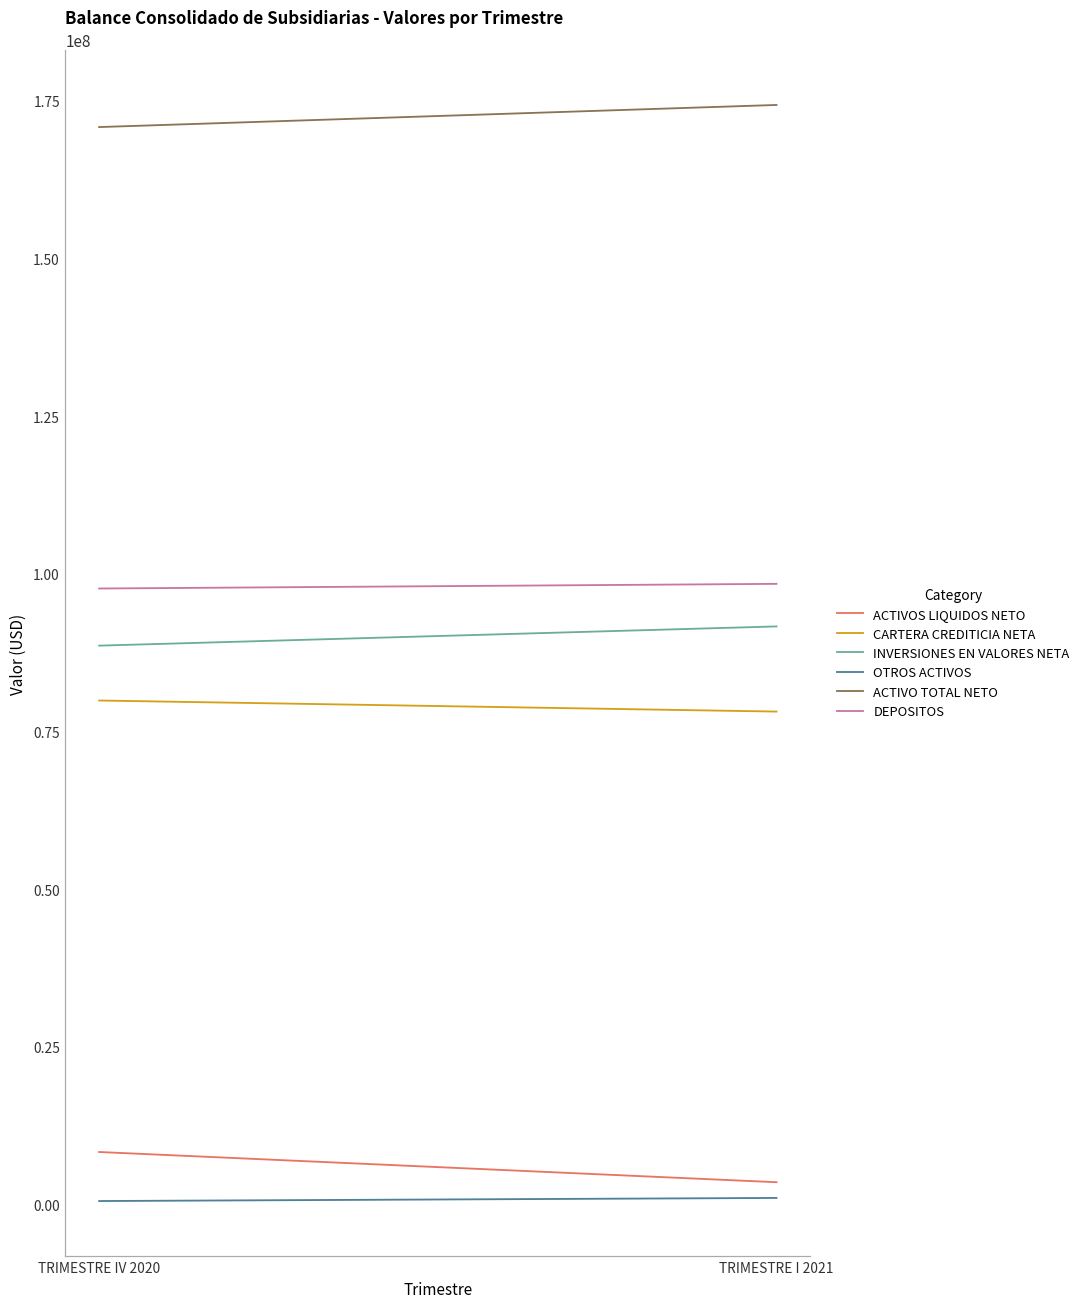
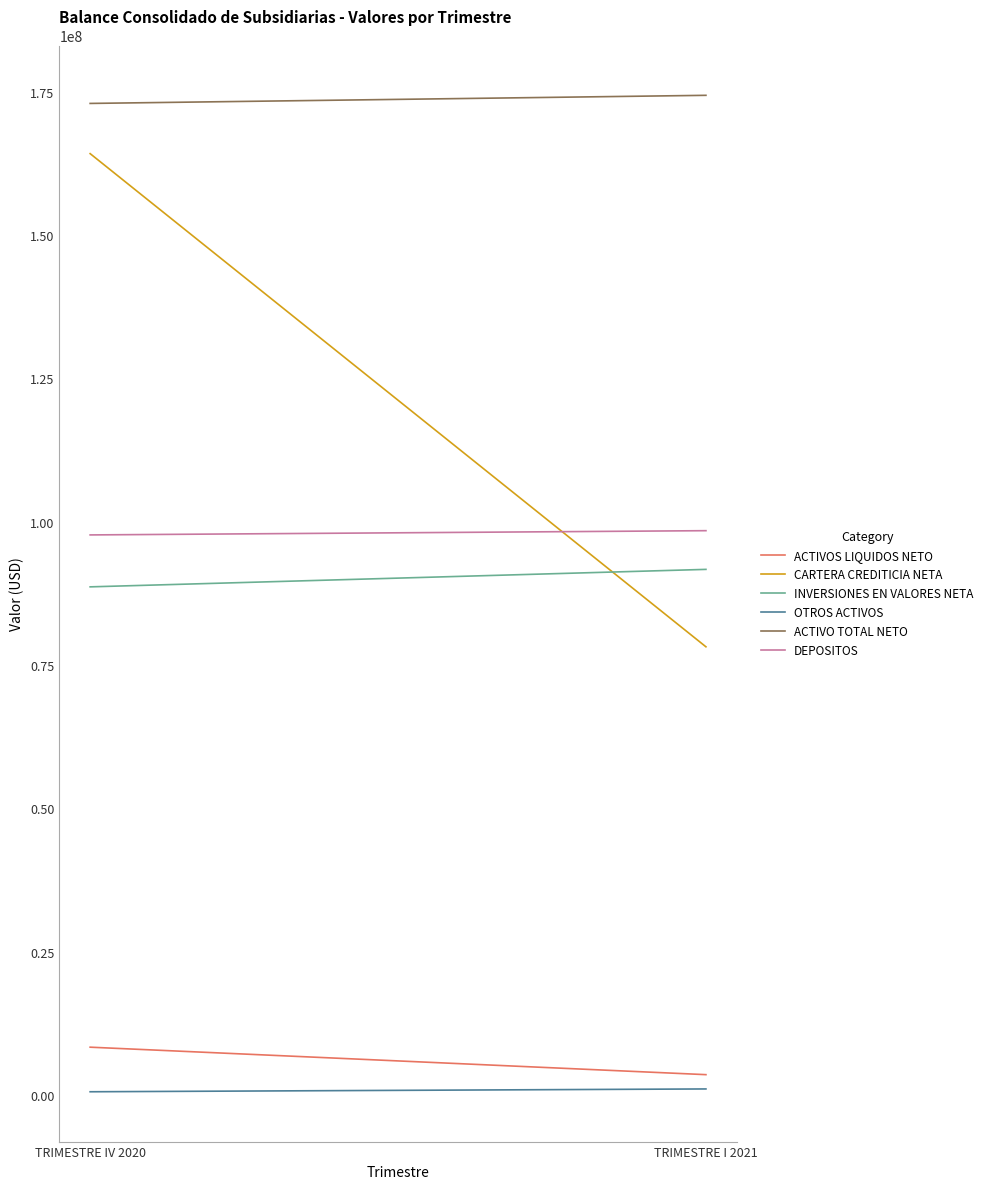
  {
    "ACTIVOS LIQUIDOS NETO": {
      "TRIMESTRE IV 2020": 8000000,
      "TRIMESTRE I 2021": 4000000
    },
    "CARTERA CREDITICIA NETA": {
-     "TRIMESTRE IV 2020": 80000000,
+     "TRIMESTRE IV 2020": 164000000,
      "TRIMESTRE I 2021": 78000000
    },
    "ACTIVO TOTAL NETO": {
-     "TRIMESTRE IV 2020": 171000000,
+     "TRIMESTRE IV 2020": 173000000,
      "TRIMESTRE I 2021": 174000000
    },
    "DEPOSITOS": {
      "TRIMESTRE IV 2020": 98000000,
      "TRIMESTRE I 2021": 98000000
    }
  }
